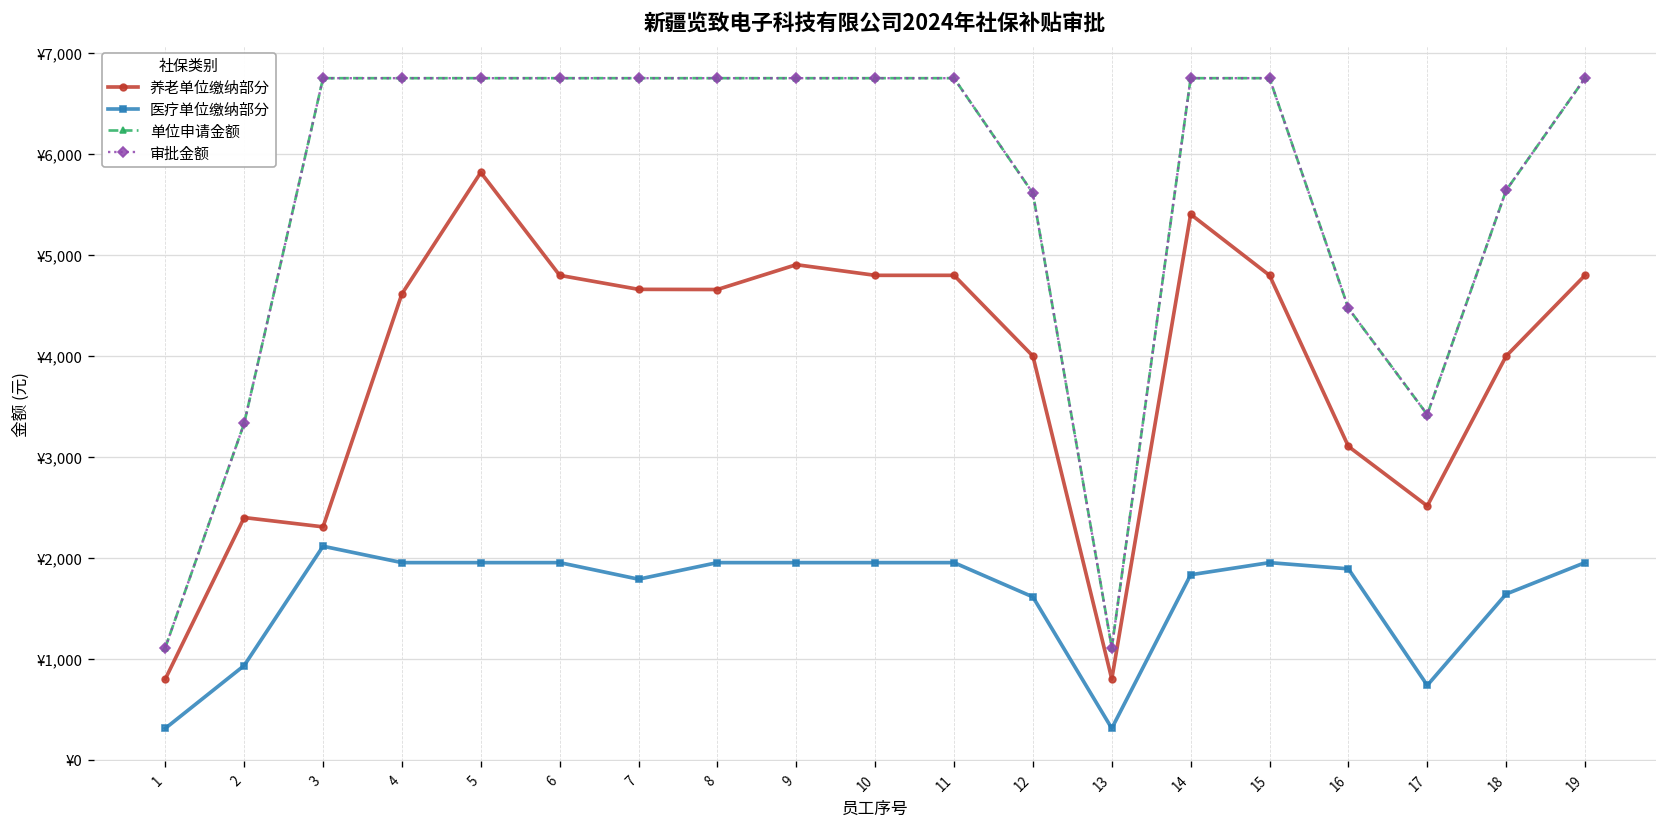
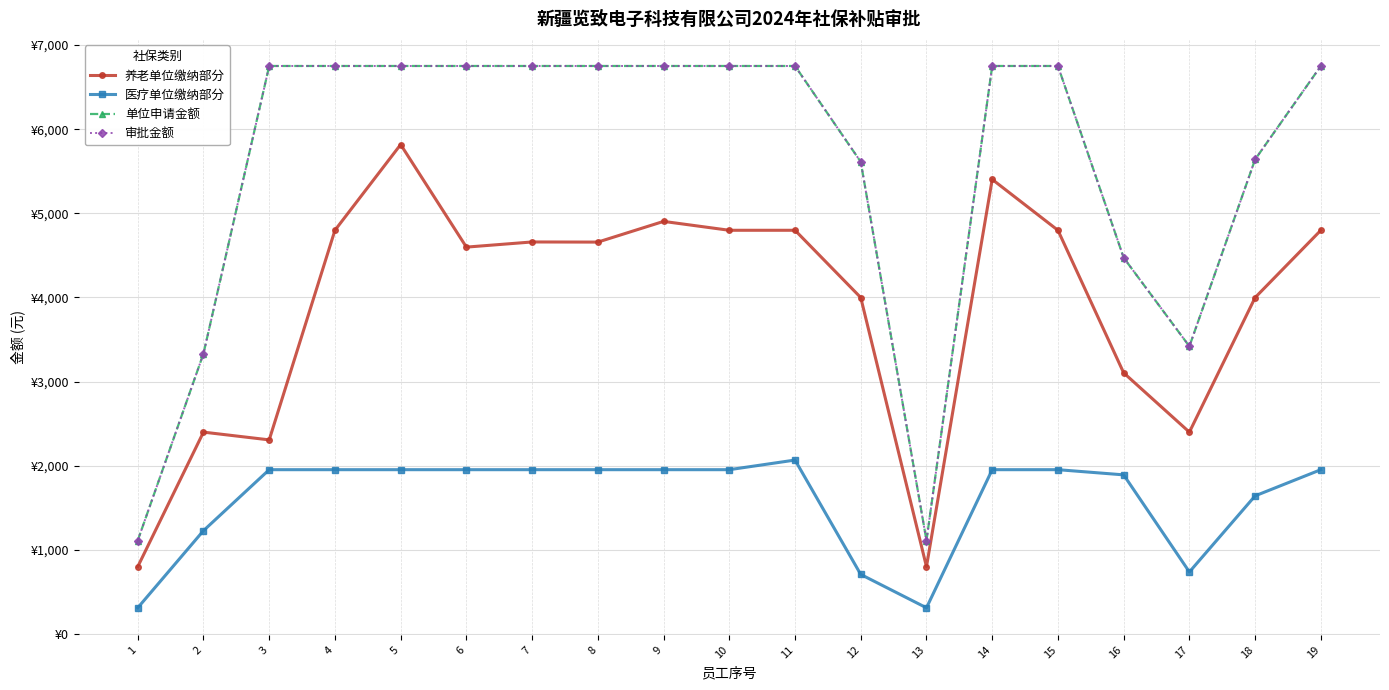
  {
    "养老单位缴纳部分": {
      "1": "¥800",
      "2": "¥2,400",
      "3": "¥2,300",
-     "4": "¥4,600",
+     "4": "¥4,800",
      "5": "¥5,800",
-     "6": "¥4,800",
+     "6": "¥4,600",
      "7": "¥4,700",
      "8": "¥4,700",
      "9": "¥4,900",
      "10": "¥4,800",
      "11": "¥4,800",
      "12": "¥4,000",
      "13": "¥800",
      "14": "¥5,400",
      "15": "¥4,800",
      "16": "¥3,100",
-     "17": "¥2,500",
+     "17": "¥2,400",
      "18": "¥4,000",
      "19": "¥4,800"
    },
    "医疗单位缴纳部分": {
      "1": "¥300",
-     "2": "¥900",
-     "3": "¥2,100",
+     "2": "¥1,200",
+     "3": "¥2,000",
      "4": "¥2,000",
      "5": "¥2,000",
      "6": "¥2,000",
-     "7": "¥1,800",
+     "7": "¥2,000",
      "8": "¥2,000",
      "9": "¥2,000",
      "10": "¥2,000",
-     "11": "¥2,000",
-     "12": "¥1,600",
+     "11": "¥2,100",
+     "12": "¥700",
      "13": "¥300",
-     "14": "¥1,800",
+     "14": "¥2,000",
      "15": "¥2,000",
      "16": "¥1,900",
      "17": "¥700",
      "18": "¥1,600",
      "19": "¥2,000"
    },
    "审批金额": {
      "1": "¥1,100",
      "2": "¥3,300",
      "3": "¥6,800",
      "4": "¥6,800",
      "5": "¥6,800",
      "6": "¥6,800",
      "7": "¥6,800",
      "8": "¥6,800",
      "9": "¥6,800",
      "10": "¥6,800",
      "11": "¥6,800",
      "12": "¥5,600",
      "13": "¥1,100",
      "14": "¥6,800",
      "15": "¥6,800",
      "16": "¥4,500",
      "17": "¥3,400",
      "18": "¥5,600",
      "19": "¥6,800"
    }
  }
